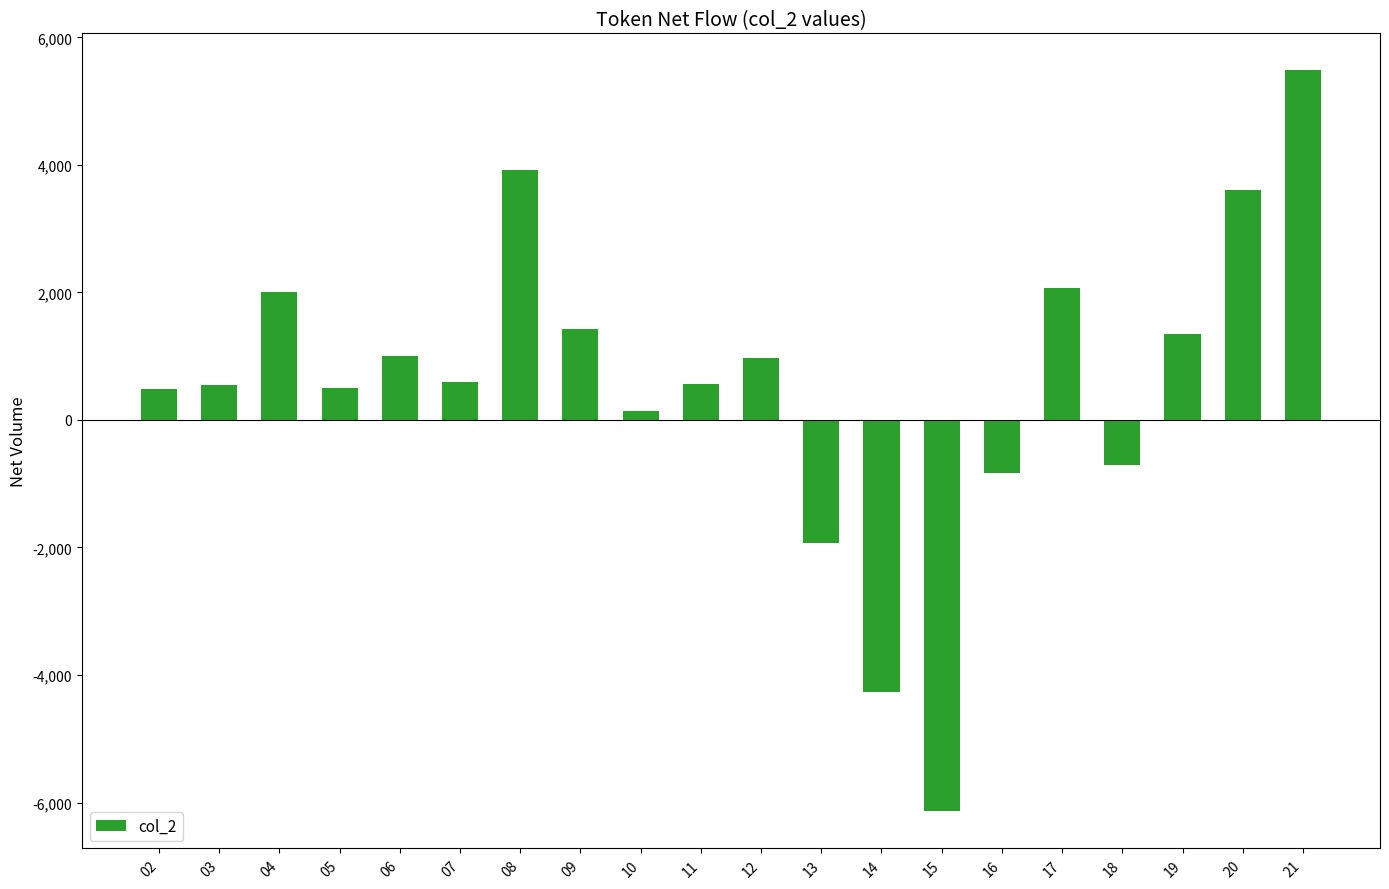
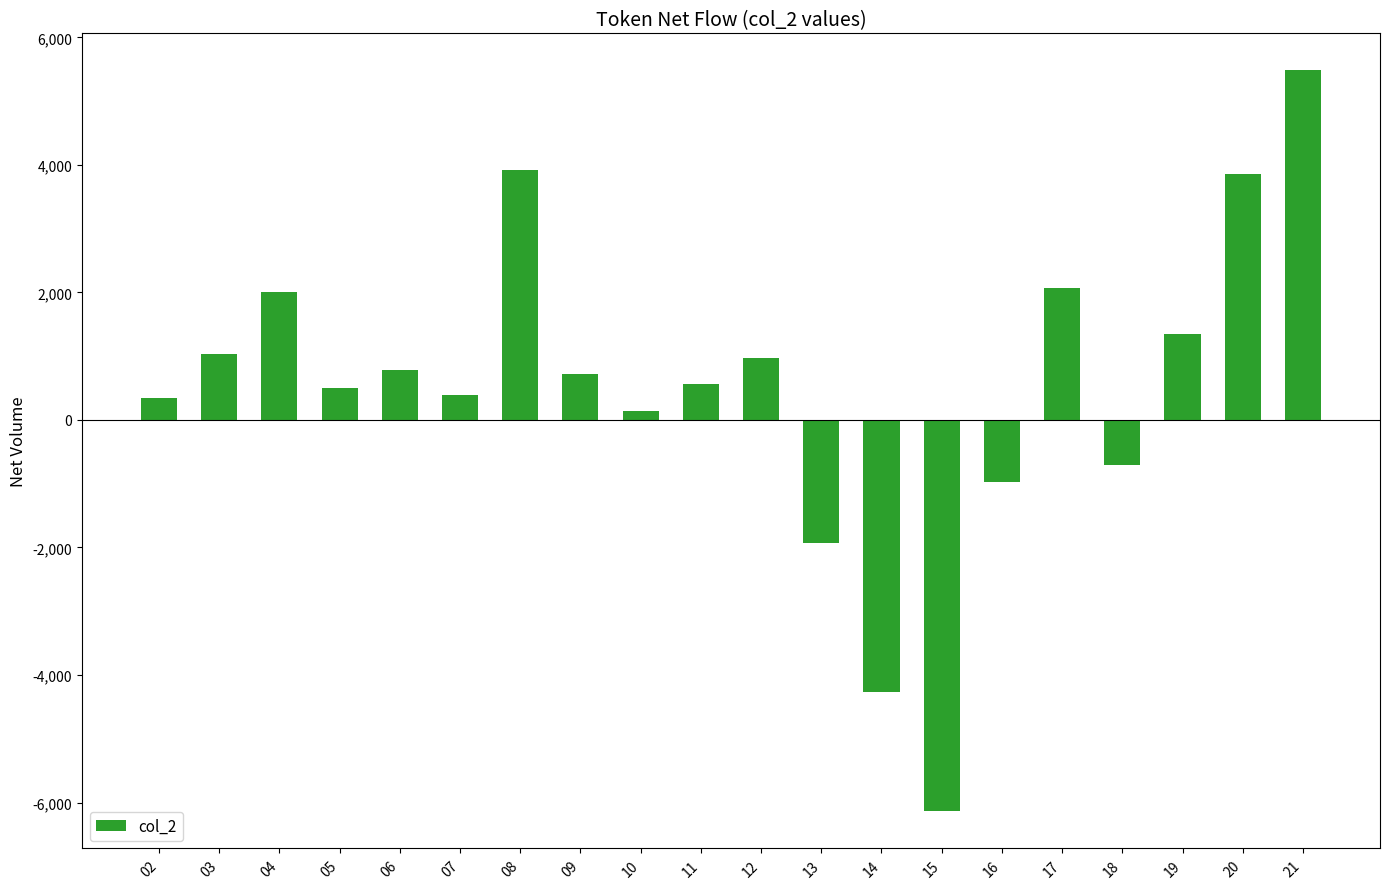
  {
-   "02": "500",
-   "03": "500",
+   "02": "300",
+   "03": "1,000",
    "04": "2,000",
    "05": "500",
-   "06": "1,000",
-   "07": "600",
+   "06": "800",
+   "07": "400",
    "08": "3,900",
-   "09": "1,400",
+   "09": "700",
    "10": "100",
    "11": "600",
    "12": "1,000",
    "13": "-1,900",
    "14": "-4,300",
    "15": "-6,100",
-   "16": "-800",
+   "16": "-1,000",
    "17": "2,100",
    "18": "-700",
    "19": "1,400",
-   "20": "3,600",
+   "20": "3,900",
    "21": "5,500"
  }
